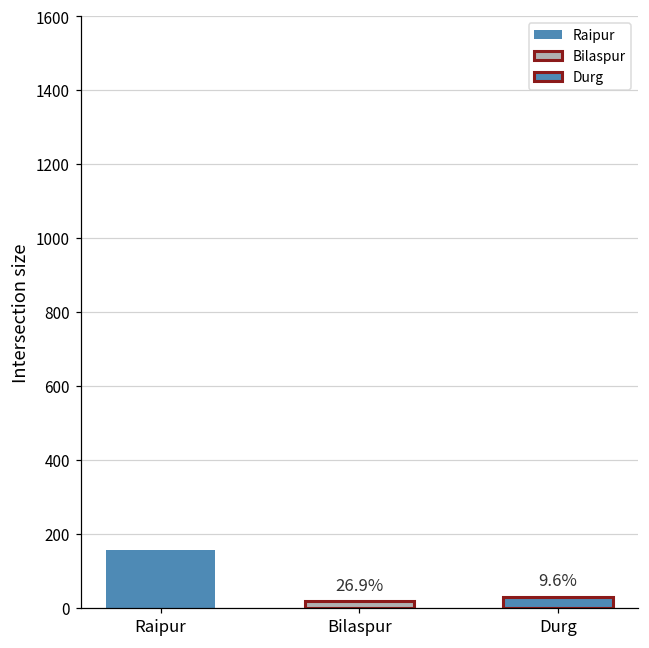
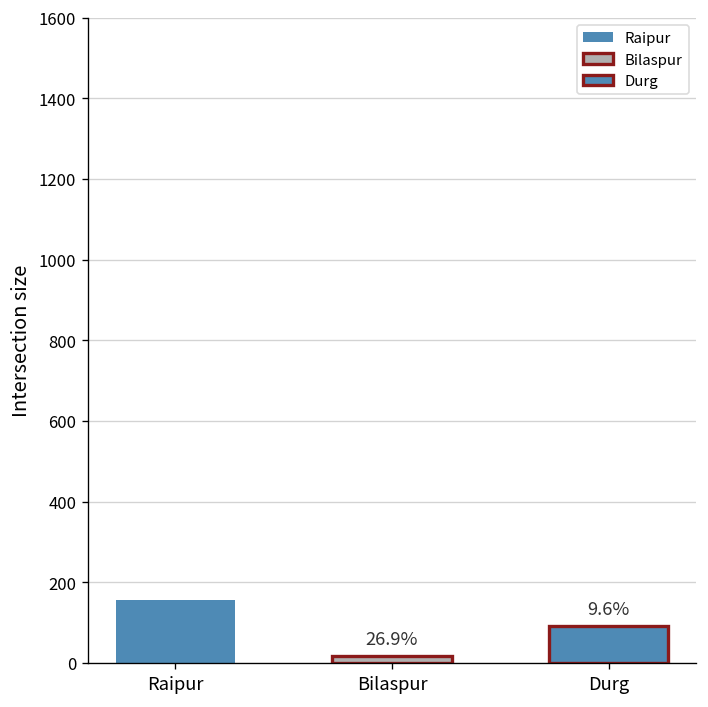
  {
    "Raipur": 160,
-   "Durg": 30
+   "Durg": 90
  }
